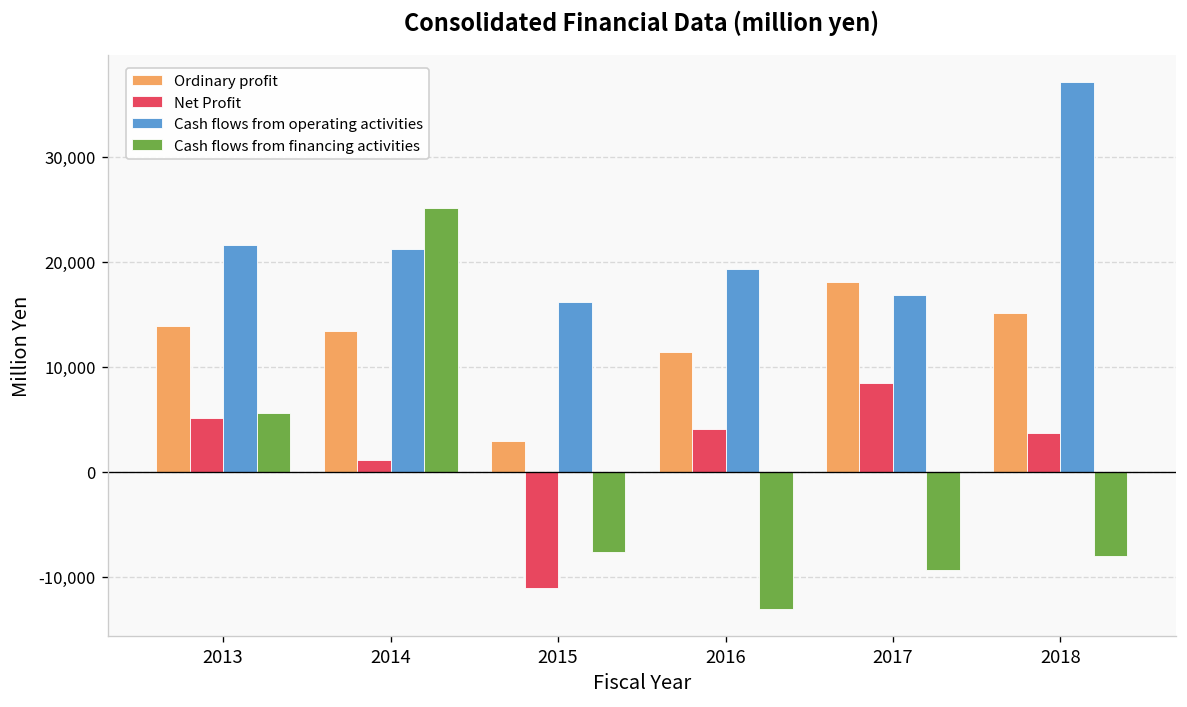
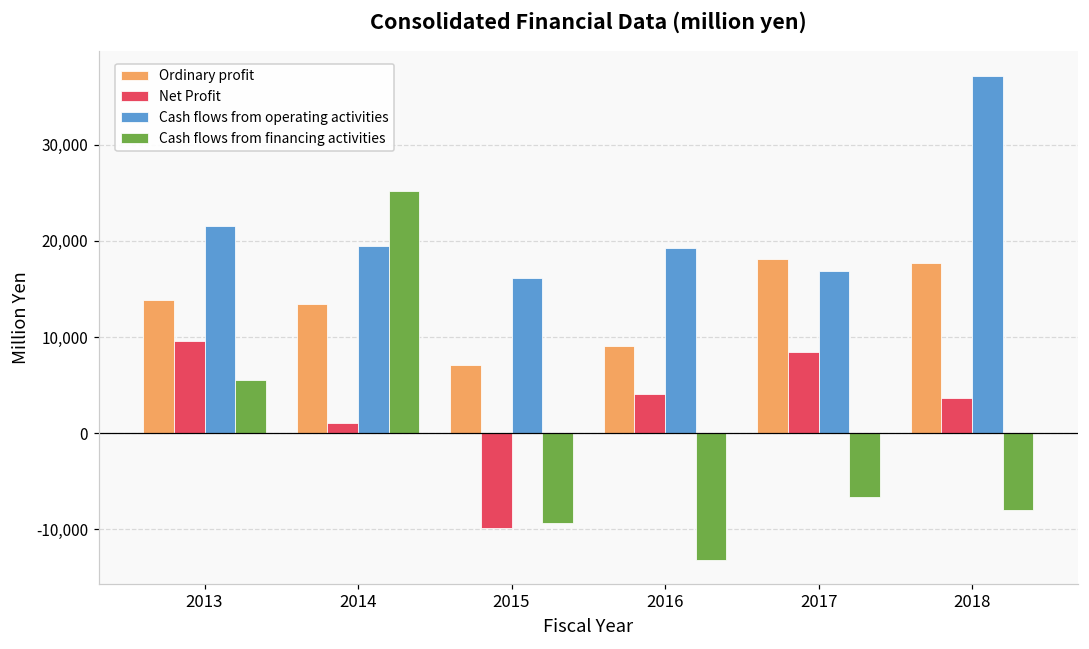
  {
    "Ordinary profit": {
      "2013": "14,000",
      "2014": "13,000",
-     "2015": "3,000",
-     "2016": "11,000",
+     "2015": "7,000",
+     "2016": "9,000",
      "2017": "18,000",
-     "2018": "15,000"
+     "2018": "18,000"
    },
    "Net Profit": {
-     "2013": "5,000",
+     "2013": "10,000",
      "2014": "1,000",
-     "2015": "-11,000",
+     "2015": "-10,000",
      "2016": "4,000",
      "2017": "8,000",
      "2018": "4,000"
    },
    "Cash flows from operating activities": {
      "2013": "22,000",
-     "2014": "21,000",
+     "2014": "19,000",
      "2015": "16,000",
      "2016": "19,000",
      "2017": "17,000",
      "2018": "37,000"
    },
    "Cash flows from financing activities": {
      "2013": "6,000",
      "2014": "25,000",
-     "2015": "-8,000",
+     "2015": "-9,000",
      "2016": "-13,000",
-     "2017": "-9,000",
+     "2017": "-7,000",
      "2018": "-8,000"
    }
  }
